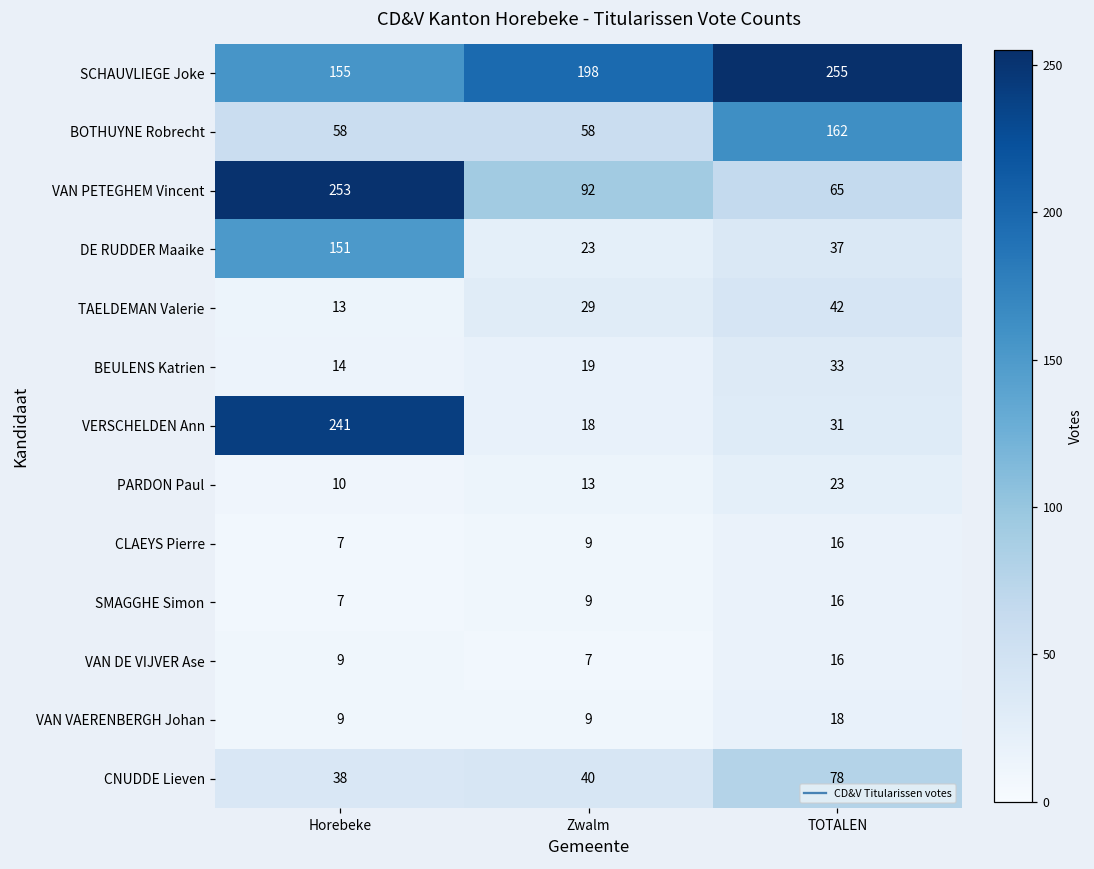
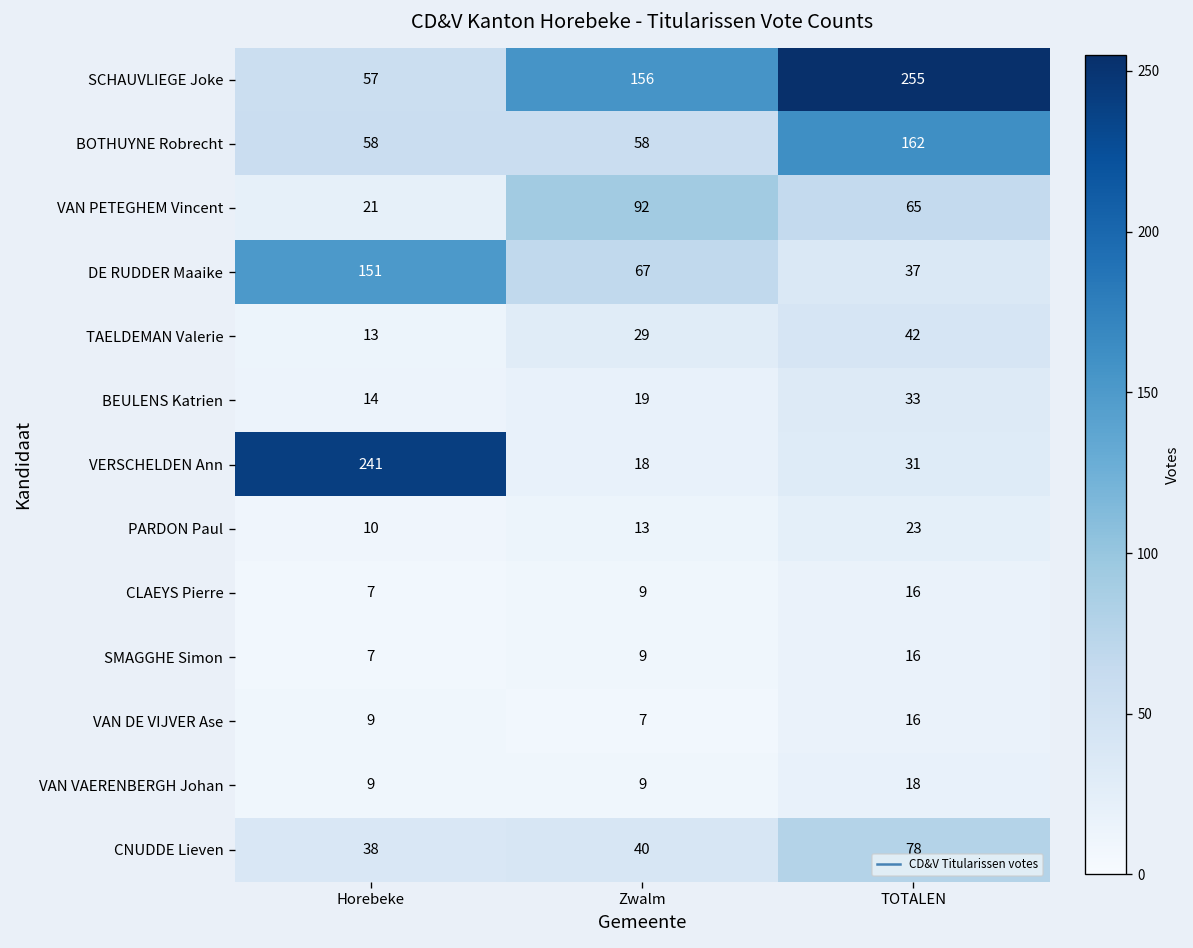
  {
    "SCHAUVLIEGE Joke": {
-     "Horebeke": 155,
-     "Zwalm": 198,
+     "Horebeke": 57,
+     "Zwalm": 156,
      "TOTALEN": 255
    },
    "BOTHUYNE Robrecht": {
      "Horebeke": 58,
      "Zwalm": 58,
      "TOTALEN": 162
    },
    "VAN PETEGHEM Vincent": {
-     "Horebeke": 253,
+     "Horebeke": 21,
      "Zwalm": 92,
      "TOTALEN": 65
    },
    "DE RUDDER Maaike": {
      "Horebeke": 151,
-     "Zwalm": 23,
+     "Zwalm": 67,
      "TOTALEN": 37
    },
    "TAELDEMAN Valerie": {
      "Horebeke": 13,
      "Zwalm": 29,
      "TOTALEN": 42
    },
    "BEULENS Katrien": {
      "Horebeke": 14,
      "Zwalm": 19,
      "TOTALEN": 33
    },
    "VERSCHELDEN Ann": {
      "Horebeke": 241,
      "Zwalm": 18,
      "TOTALEN": 31
    },
    "PARDON Paul": {
      "Horebeke": 10,
      "Zwalm": 13,
      "TOTALEN": 23
    },
    "CLAEYS Pierre": {
      "Horebeke": 7,
      "Zwalm": 9,
      "TOTALEN": 16
    },
    "SMAGGHE Simon": {
      "Horebeke": 7,
      "Zwalm": 9,
      "TOTALEN": 16
    },
    "VAN DE VIJVER Ase": {
      "Horebeke": 9,
      "Zwalm": 7,
      "TOTALEN": 16
    },
    "VAN VAERENBERGH Johan": {
      "Horebeke": 9,
      "Zwalm": 9,
      "TOTALEN": 18
    },
    "CNUDDE Lieven": {
      "Horebeke": 38,
      "Zwalm": 40
    }
  }
